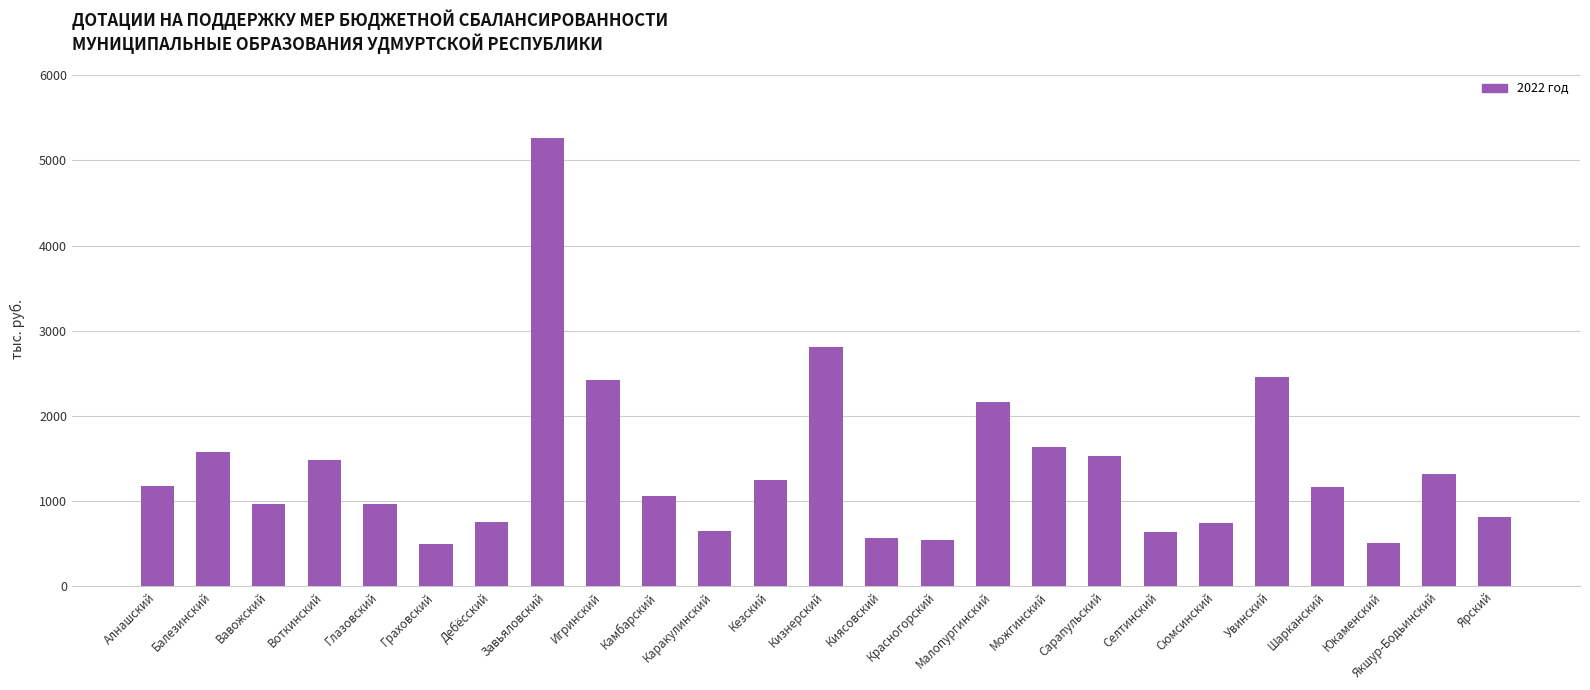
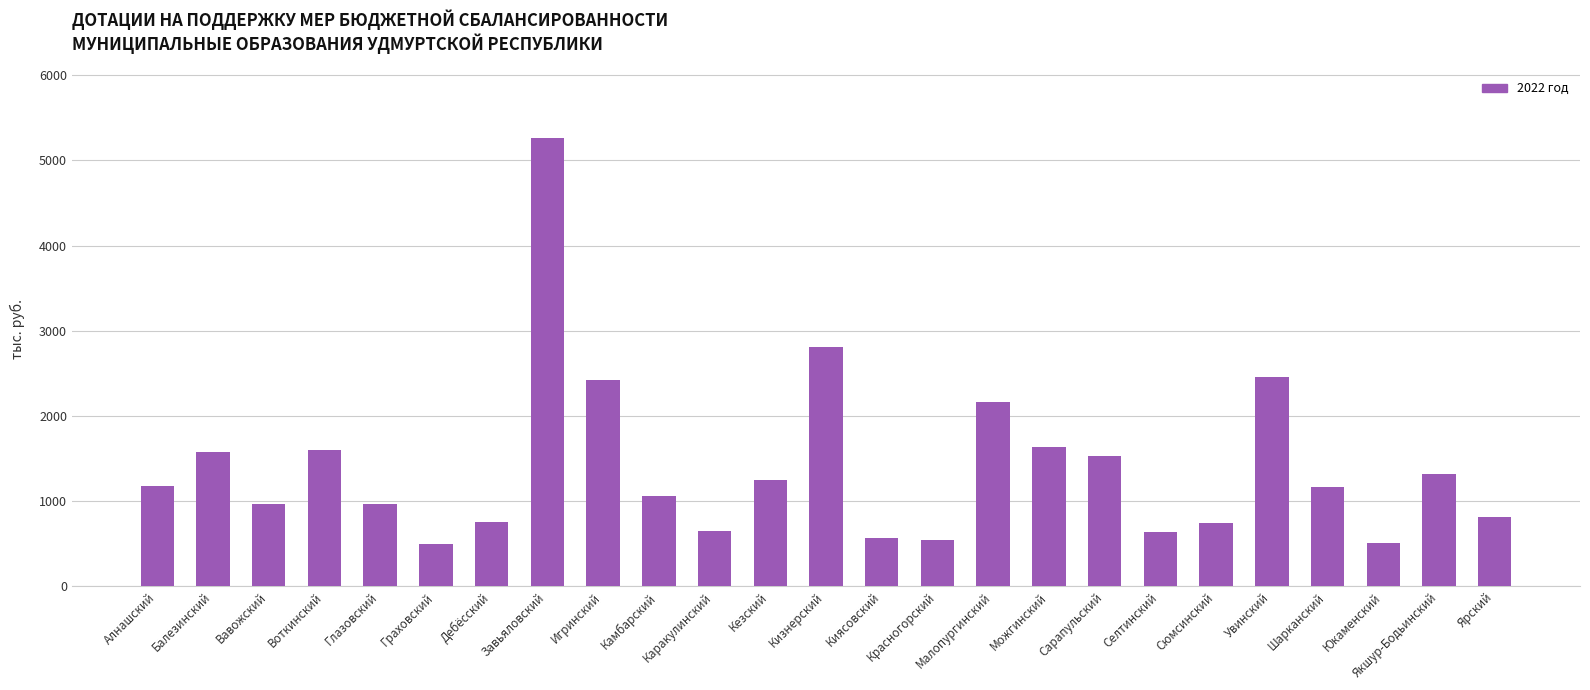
  {
    "Алнашский": 1200,
    "Балезинский": 1600,
    "Вавожский": 1000,
-   "Воткинский": 1500,
+   "Воткинский": 1600,
    "Глазовский": 1000,
    "Граховский": 500,
    "Дебёсский": 800,
    "Завьяловский": 5300,
    "Игринский": 2400,
    "Камбарский": 1100,
    "Каракулинский": 700,
    "Кезский": 1300,
    "Кизнерский": 2800,
    "Киясовский": 600,
    "Красногорский": 500,
    "Малопургинский": 2200,
    "Можгинский": 1600,
    "Сарапульский": 1500,
    "Селтинский": 600,
    "Сюмсинский": 700,
    "Увинский": 2500,
    "Шарканский": 1200,
    "Юкаменский": 500,
    "Якшур-Бодьинский": 1300,
    "Ярский": 800
  }
